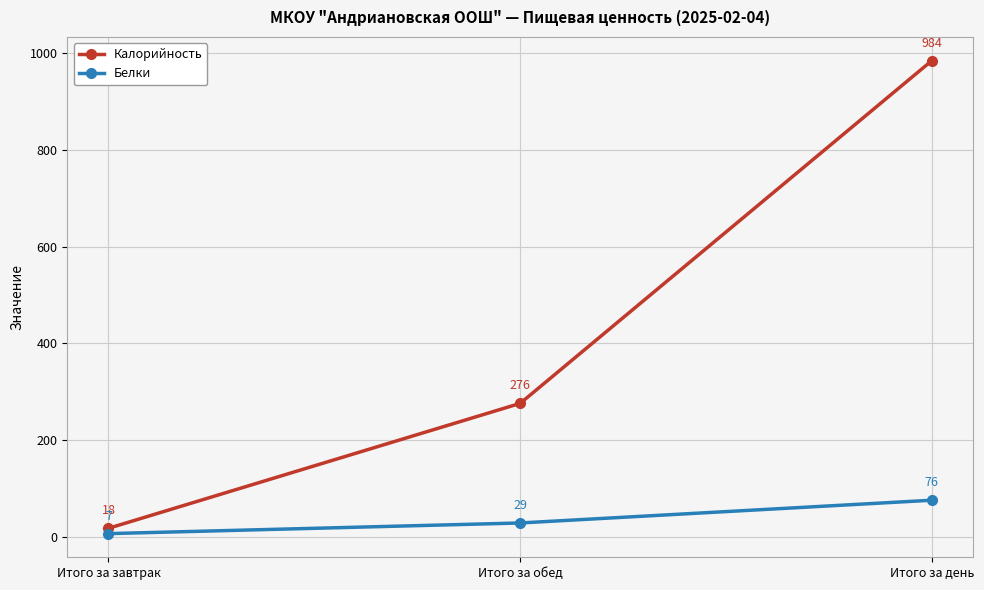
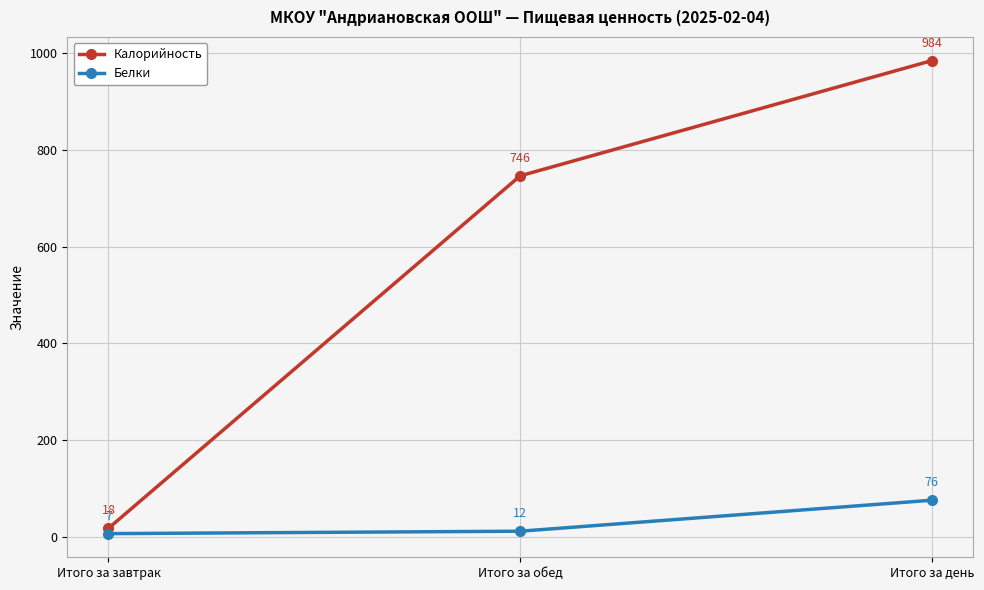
  {
    "Калорийность": {
-     "Итого за обед": 276,
+     "Итого за обед": 746,
      "Итого за день": 984
    },
    "Белки": {
-     "Итого за обед": 29,
+     "Итого за обед": 12,
      "Итого за день": 76
    }
  }
